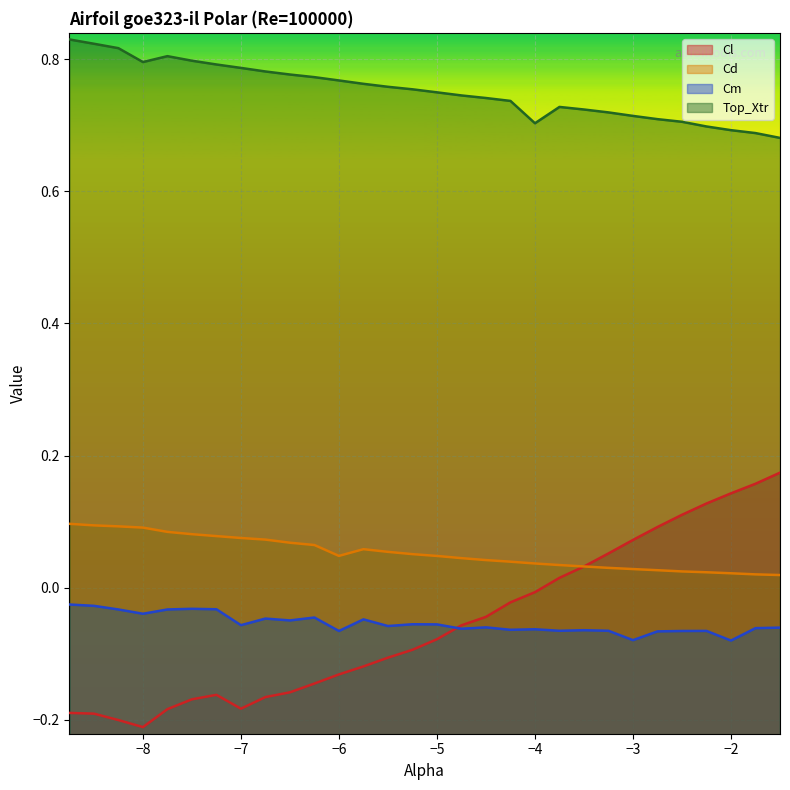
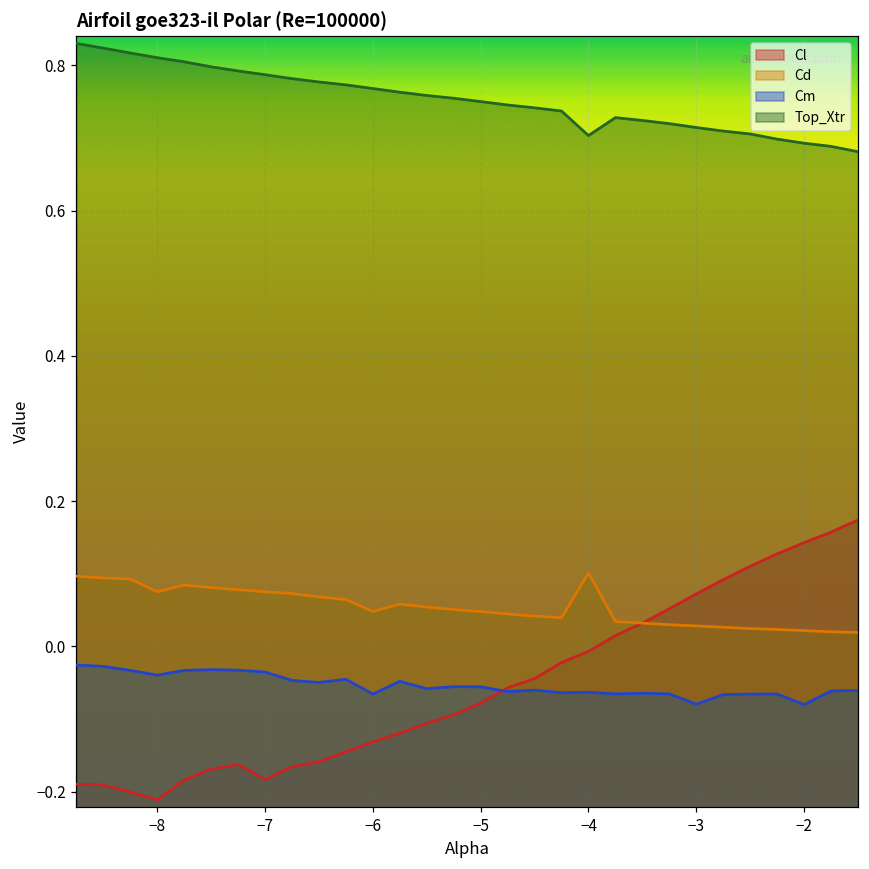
  {
    "Cl": {
      "−8": -0.21,
      "−7": -0.18,
      "−6": -0.13,
      "−5": -0.08,
      "−4": -0.01,
      "−3": 0.07,
      "−2": 0.14
    },
    "Cd": {
-     "−8": 0.09,
+     "−8": 0.08,
      "−7": 0.08,
      "−6": 0.05,
      "−5": 0.05,
-     "−4": 0.04,
+     "−4": 0.10,
      "−3": 0.03,
      "−2": 0.02
    },
    "Cm": {
      "−8": -0.04,
-     "−7": -0.06,
+     "−7": -0.04,
      "−6": -0.07,
      "−5": -0.06,
      "−4": -0.06,
      "−3": -0.08,
      "−2": -0.08
    },
    "Top_Xtr": {
-     "−8": 0.80,
+     "−8": 0.81,
      "−7": 0.79,
      "−6": 0.77,
      "−5": 0.75,
      "−4": 0.70,
      "−3": 0.71,
      "−2": 0.69
    }
  }
